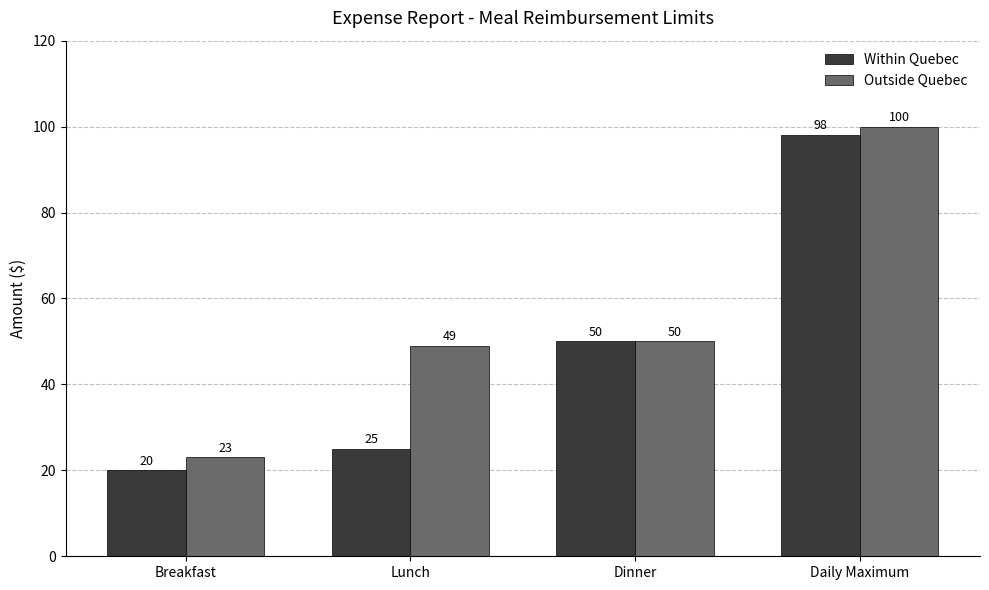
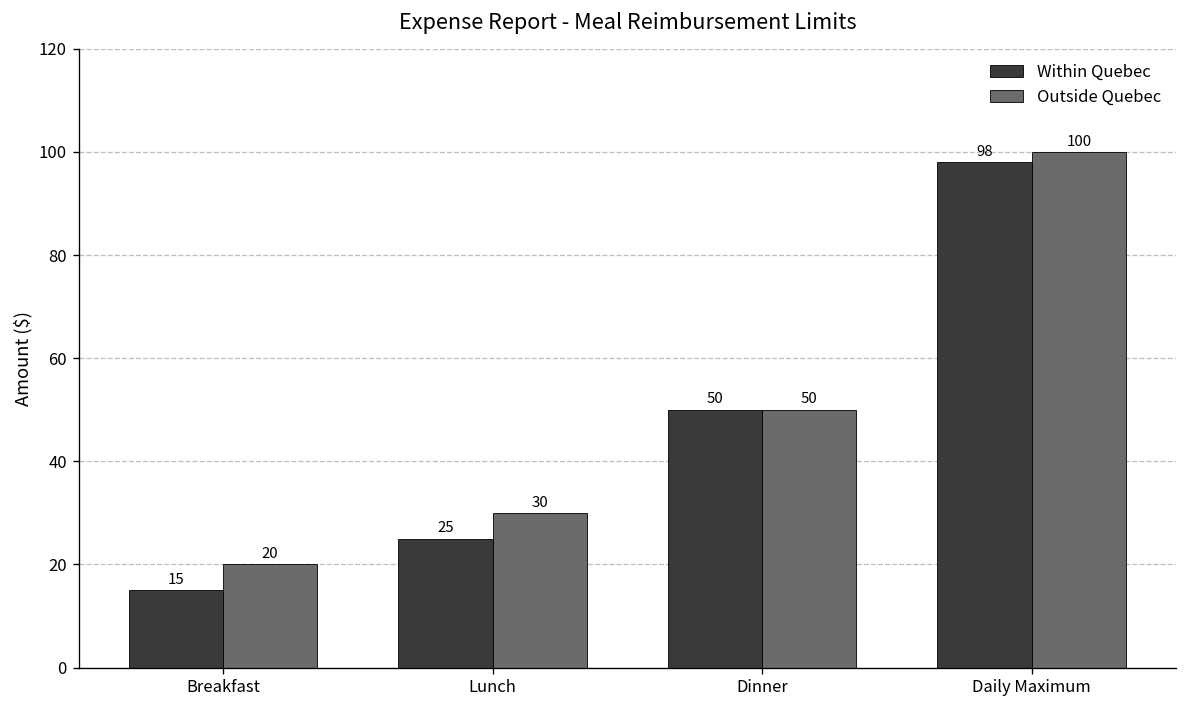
  {
    "Within Quebec": {
-     "Breakfast": 20,
+     "Breakfast": 15,
      "Lunch": 25,
      "Dinner": 50,
      "Daily Maximum": 98
    },
    "Outside Quebec": {
-     "Breakfast": 23,
-     "Lunch": 49,
+     "Breakfast": 20,
+     "Lunch": 30,
      "Dinner": 50,
      "Daily Maximum": 100
    }
  }
